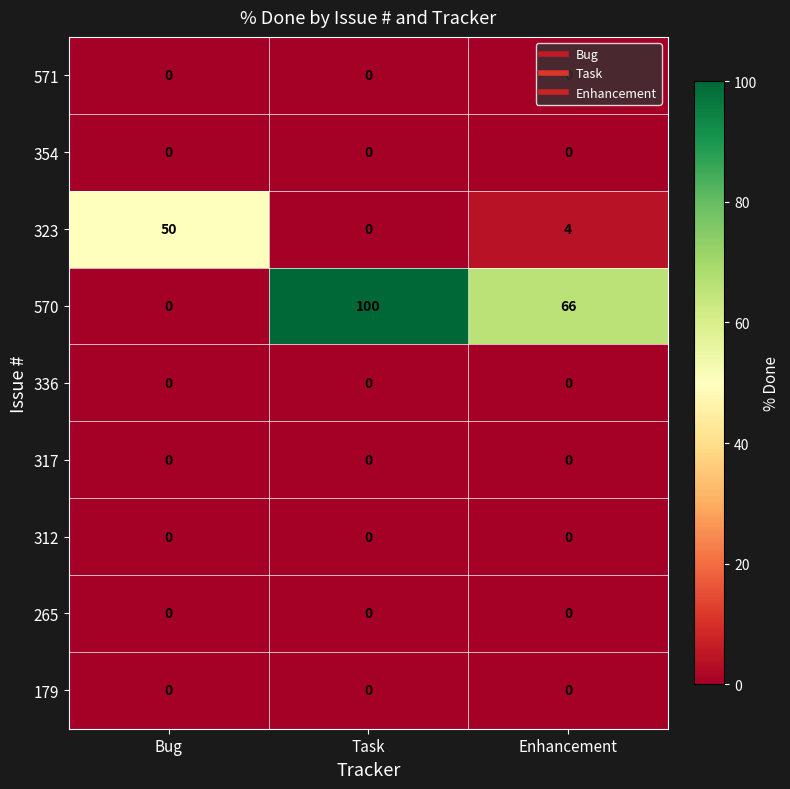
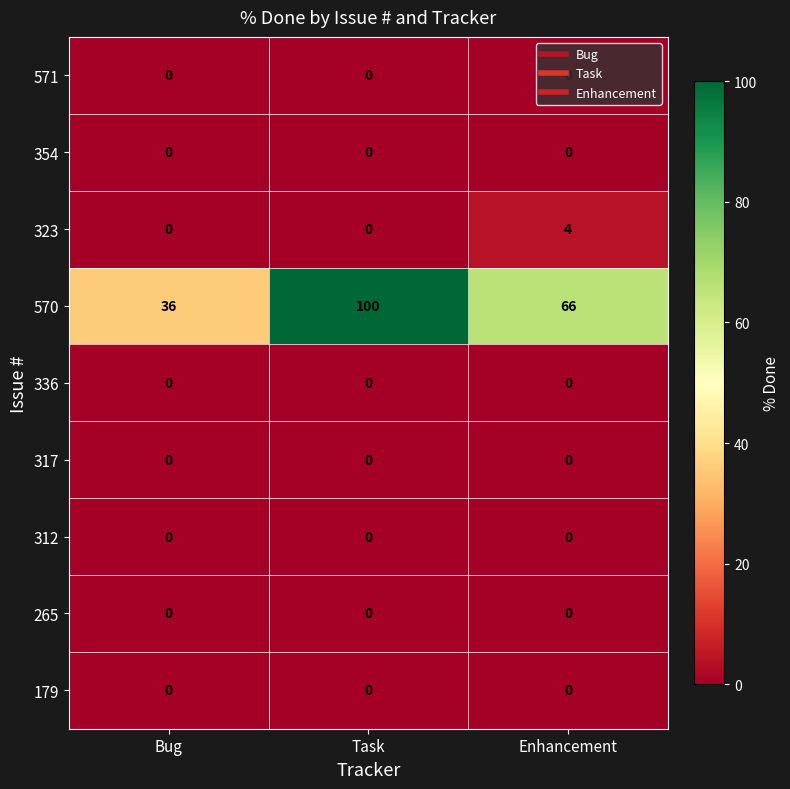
  {
    "571": {
      "Bug": 0,
      "Task": 0
    },
    "354": {
      "Bug": 0,
      "Task": 0,
      "Enhancement": 0
    },
    "323": {
-     "Bug": 50,
+     "Bug": 0,
      "Task": 0,
      "Enhancement": 4
    },
    "570": {
-     "Bug": 0,
+     "Bug": 36,
      "Task": 100,
      "Enhancement": 66
    },
    "336": {
      "Bug": 0,
      "Task": 0,
      "Enhancement": 0
    },
    "317": {
      "Bug": 0,
      "Task": 0,
      "Enhancement": 0
    },
    "312": {
      "Bug": 0,
      "Task": 0,
      "Enhancement": 0
    },
    "265": {
      "Bug": 0,
      "Task": 0,
      "Enhancement": 0
    },
    "179": {
      "Bug": 0,
      "Task": 0,
      "Enhancement": 0
    }
  }
